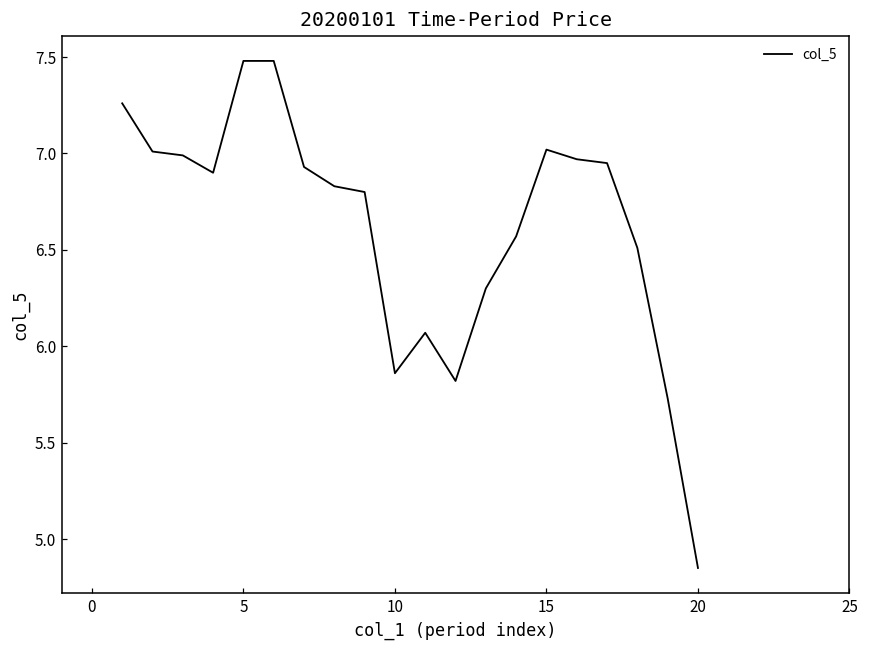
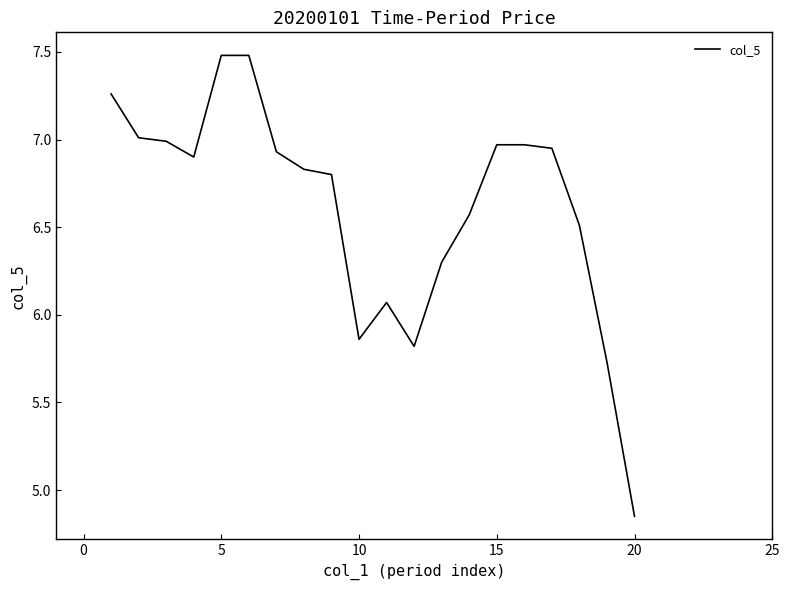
  {
    "5": 7.48,
    "10": 5.86,
-   "15": 7.02,
+   "15": 6.97,
    "20": 4.85
  }
